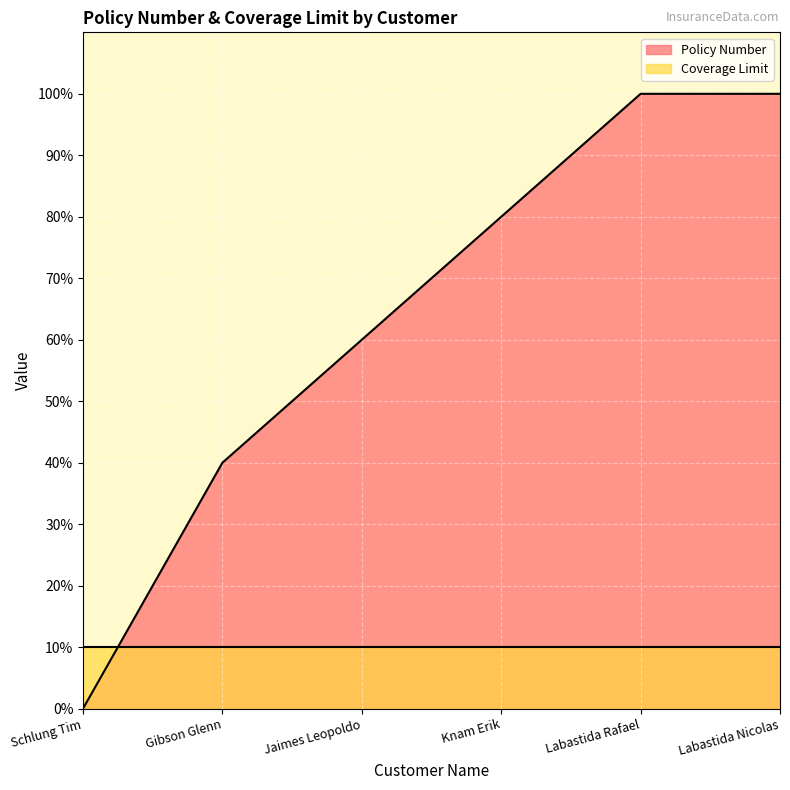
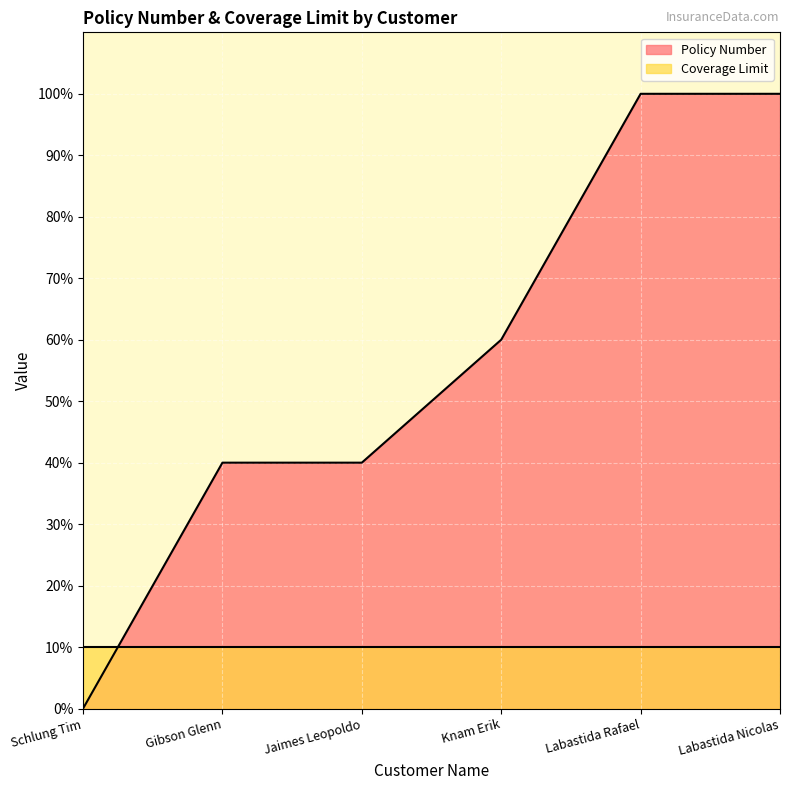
  {
    "Policy Number": {
      "Schlung Tim": "0%",
      "Gibson Glenn": "40%",
-     "Jaimes Leopoldo": "60%",
-     "Knam Erik": "80%",
+     "Jaimes Leopoldo": "40%",
+     "Knam Erik": "60%",
      "Labastida Rafael": "100%",
      "Labastida Nicolas": "100%"
    },
    "Coverage Limit": {
      "Schlung Tim": "10%",
      "Gibson Glenn": "10%",
      "Jaimes Leopoldo": "10%",
      "Knam Erik": "10%",
      "Labastida Rafael": "10%",
      "Labastida Nicolas": "10%"
    }
  }
